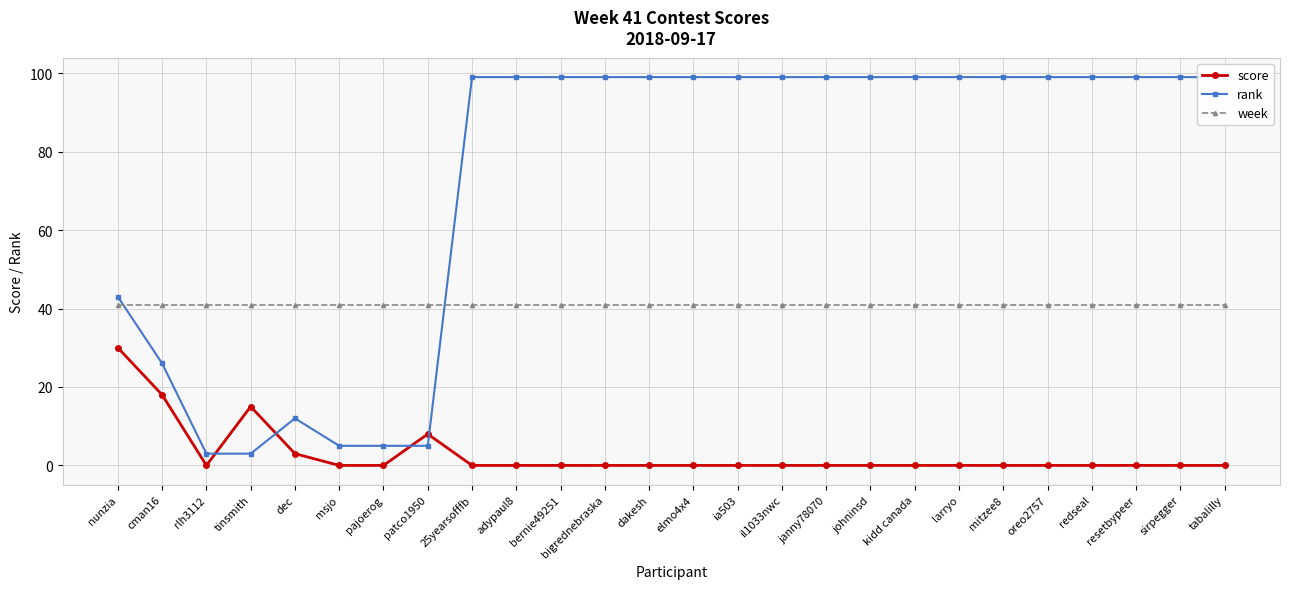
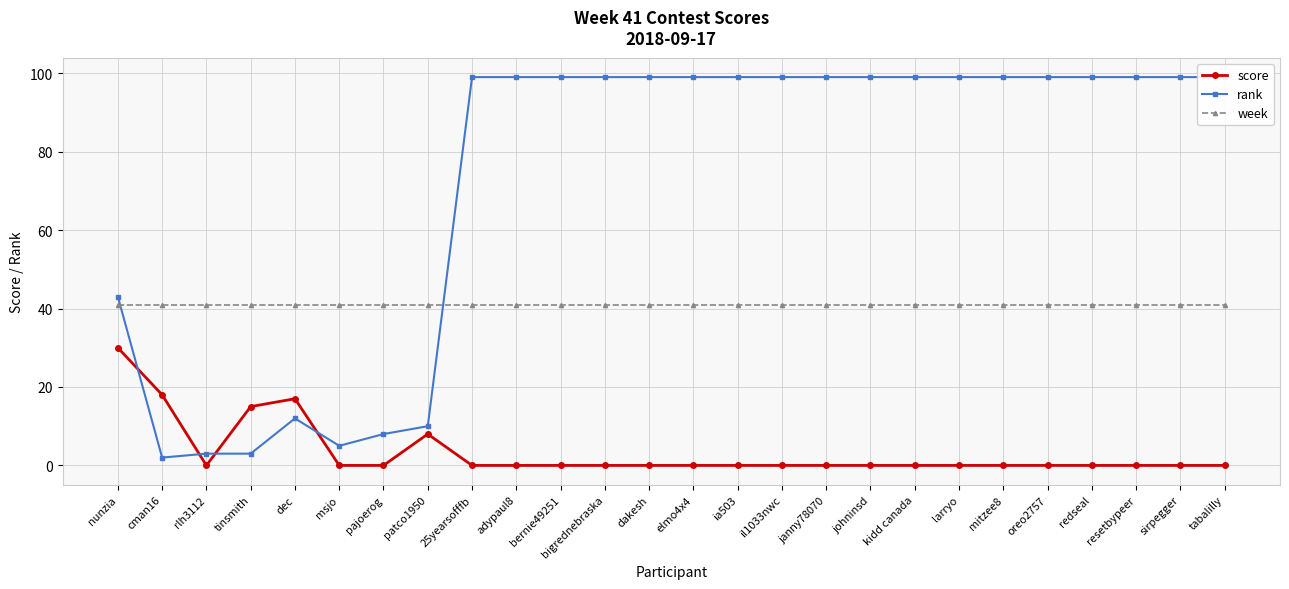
  {
    "score": {
      "nunzia": 30,
      "cman16": 18,
      "rlh3112": 0,
      "tinsmith": 15,
-     "dec": 3,
+     "dec": 17,
      "msjo": 0,
      "pajoerog": 0,
      "patco1950": 8,
      "25yearsofffb": 0,
      "adypaul8": 0,
      "bernie49251": 0,
      "bigrednebraska": 0,
      "dakesh": 0,
      "elmo4x4": 0,
      "ia503": 0,
      "il1033nwc": 0,
      "janny78070": 0,
      "johninsd": 0,
      "kidd canada": 0,
      "larryo": 0,
      "mitzee8": 0,
      "oreo2757": 0,
      "redseal": 0,
      "resetbypeer": 0,
      "sirpegger": 0,
      "tabalilly": 0
    },
    "rank": {
      "nunzia": 43,
-     "cman16": 26,
+     "cman16": 2,
      "rlh3112": 3,
      "tinsmith": 3,
      "dec": 12,
      "msjo": 5,
-     "pajoerog": 5,
-     "patco1950": 5,
+     "pajoerog": 8,
+     "patco1950": 10,
      "25yearsofffb": 99,
      "adypaul8": 99,
      "bernie49251": 99,
      "bigrednebraska": 99,
      "dakesh": 99,
      "elmo4x4": 99,
      "ia503": 99,
      "il1033nwc": 99,
      "janny78070": 99,
      "johninsd": 99,
      "kidd canada": 99,
      "larryo": 99,
      "mitzee8": 99,
      "oreo2757": 99,
      "redseal": 99,
      "resetbypeer": 99,
      "sirpegger": 99
    },
    "week": {
      "nunzia": 41,
      "cman16": 41,
      "rlh3112": 41,
      "tinsmith": 41,
      "dec": 41,
      "msjo": 41,
      "pajoerog": 41,
      "patco1950": 41,
      "25yearsofffb": 41,
      "adypaul8": 41,
      "bernie49251": 41,
      "bigrednebraska": 41,
      "dakesh": 41,
      "elmo4x4": 41,
      "ia503": 41,
      "il1033nwc": 41,
      "janny78070": 41,
      "johninsd": 41,
      "kidd canada": 41,
      "larryo": 41,
      "mitzee8": 41,
      "oreo2757": 41,
      "redseal": 41,
      "resetbypeer": 41,
      "sirpegger": 41,
      "tabalilly": 41
    }
  }
